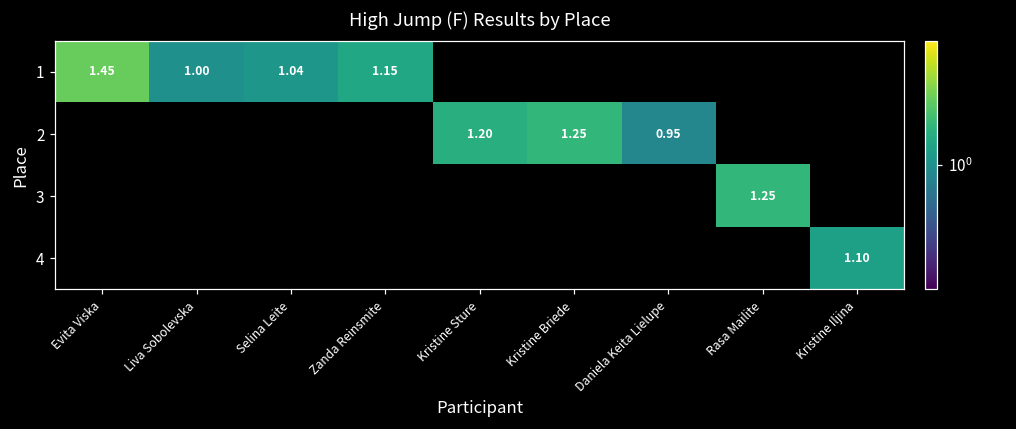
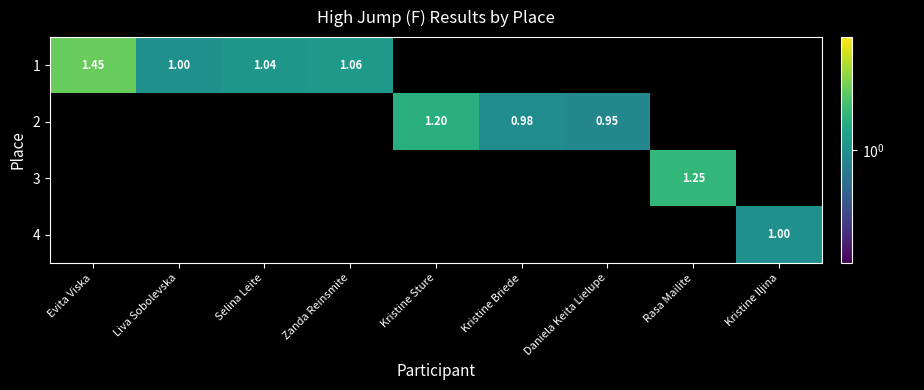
  {
    "1": {
      "Evita Viska": 1.45,
      "Liva Sobolevska": 1.00,
      "Selina Leite": 1.04,
-     "Zanda Reinsmite": 1.15
+     "Zanda Reinsmite": 1.06
    },
    "2": {
      "Kristine Sture": 1.20,
-     "Kristine Briede": 1.25,
+     "Kristine Briede": 0.98,
      "Daniela Keita Lielupe": 0.95
    },
    "3": {
      "Rasa Mailite": 1.25
    },
    "4": {
-     "Kristine Iljina": 1.10
+     "Kristine Iljina": 1.00
    }
  }
